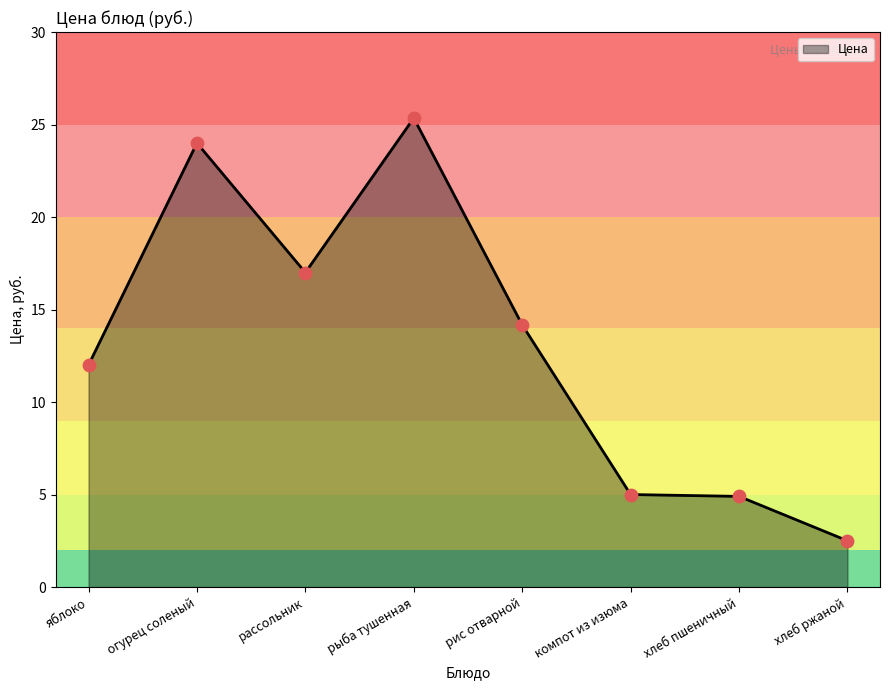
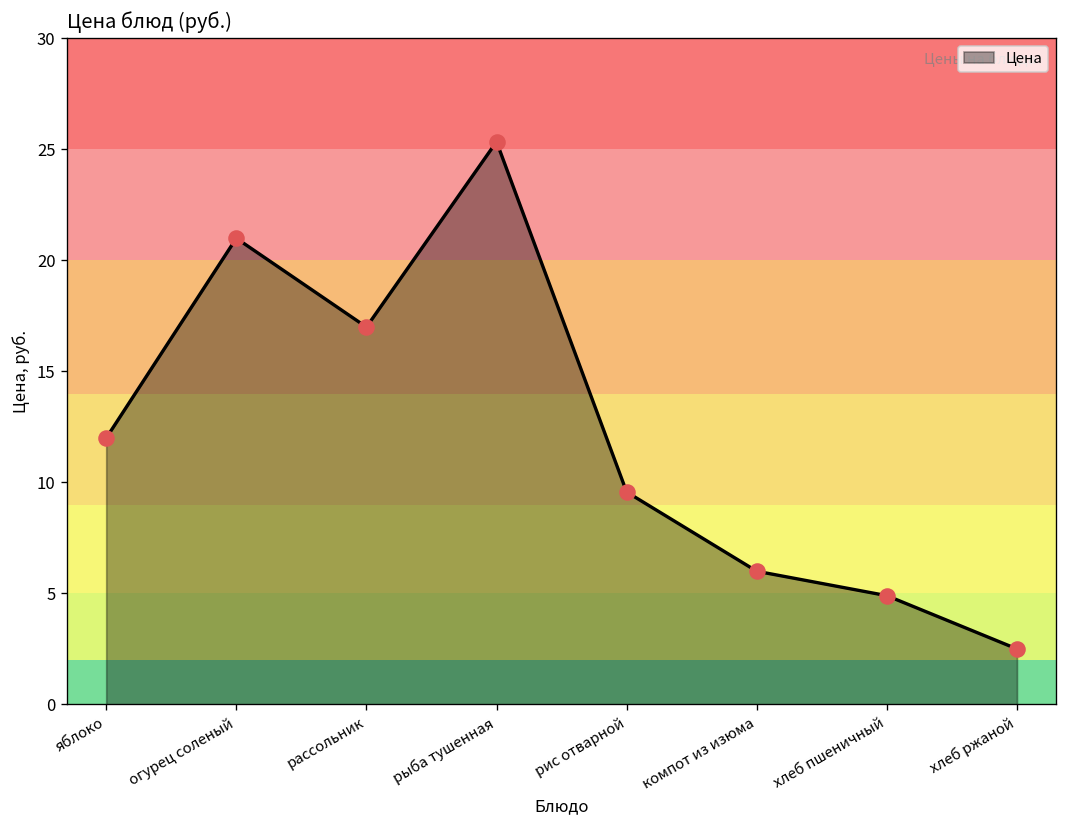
  {
    "яблоко": 12.0,
-   "огурец соленый": 24,
+   "огурец соленый": 21,
    "рассольник": 17.0,
    "рыба тушенная": 25.4,
-   "рис отварной": 14.2,
-   "компот из изюма": 5,
+   "рис отварной": 9.6,
+   "компот из изюма": 6,
    "хлеб пшеничный": 4.9,
    "хлеб ржаной": 2.5
  }
